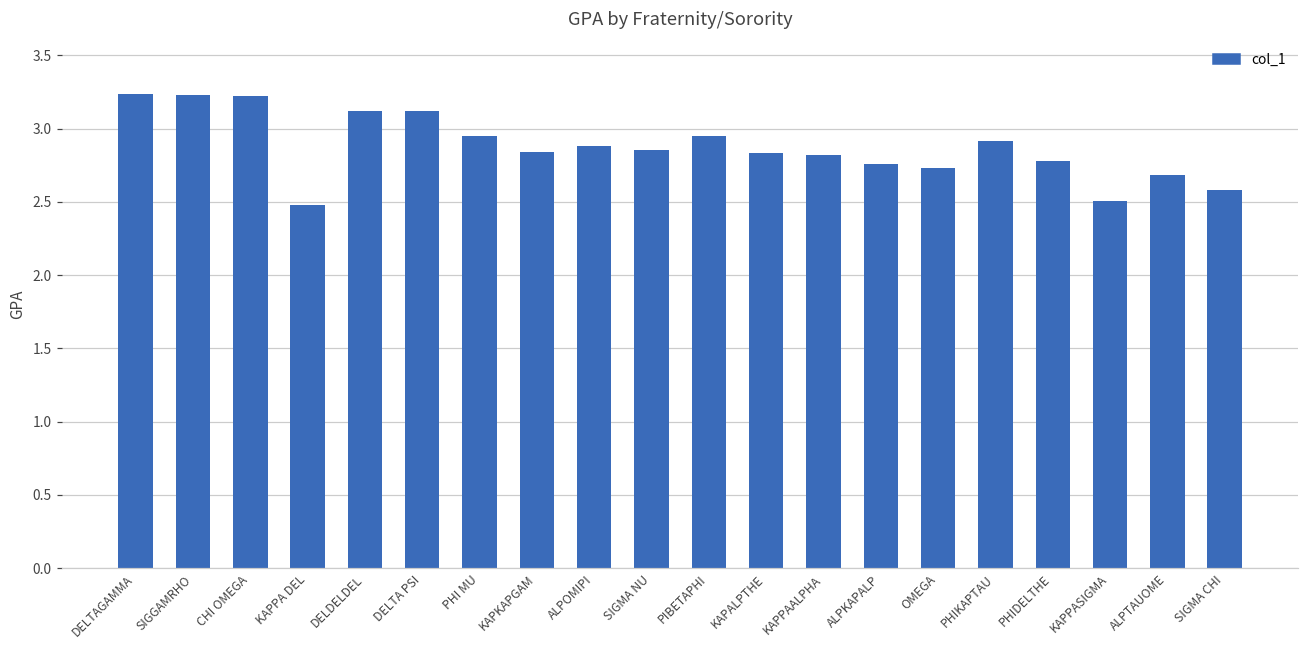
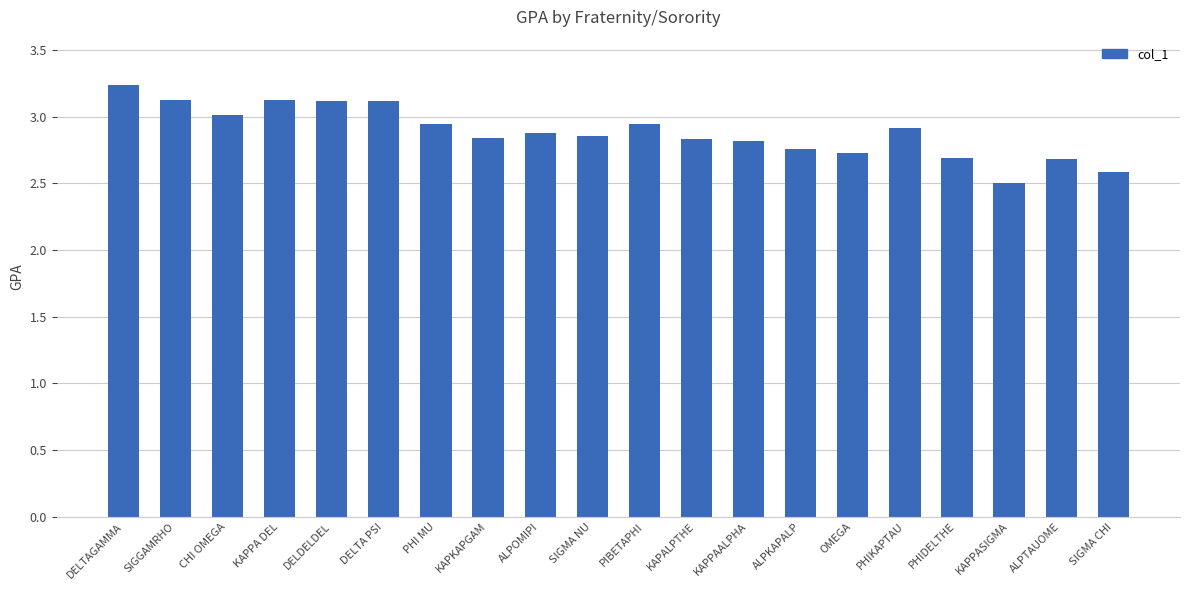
  {
    "DELTAGAMMA": 3.24,
-   "SIGGAMRHO": 3.23,
-   "CHI OMEGA": 3.22,
-   "KAPPA DEL": 2.48,
+   "SIGGAMRHO": 3.13,
+   "CHI OMEGA": 3.01,
+   "KAPPA DEL": 3.13,
    "DELDELDEL": 3.12,
    "DELTA PSI": 3.12,
    "PHI MU": 2.95,
    "KAPKAPGAM": 2.84,
    "ALPOMIPI": 2.88,
    "SIGMA NU": 2.86,
    "PIBETAPHI": 2.95,
    "KAPALPTHE": 2.83,
    "KAPPAALPHA": 2.82,
    "ALPKAPALP": 2.76,
    "OMEGA": 2.73,
    "PHIKAPTAU": 2.92,
-   "PHIDELTHE": 2.78,
+   "PHIDELTHE": 2.69,
    "KAPPASIGMA": 2.51,
    "ALPTAUOME": 2.68,
    "SIGMA CHI": 2.58
  }
